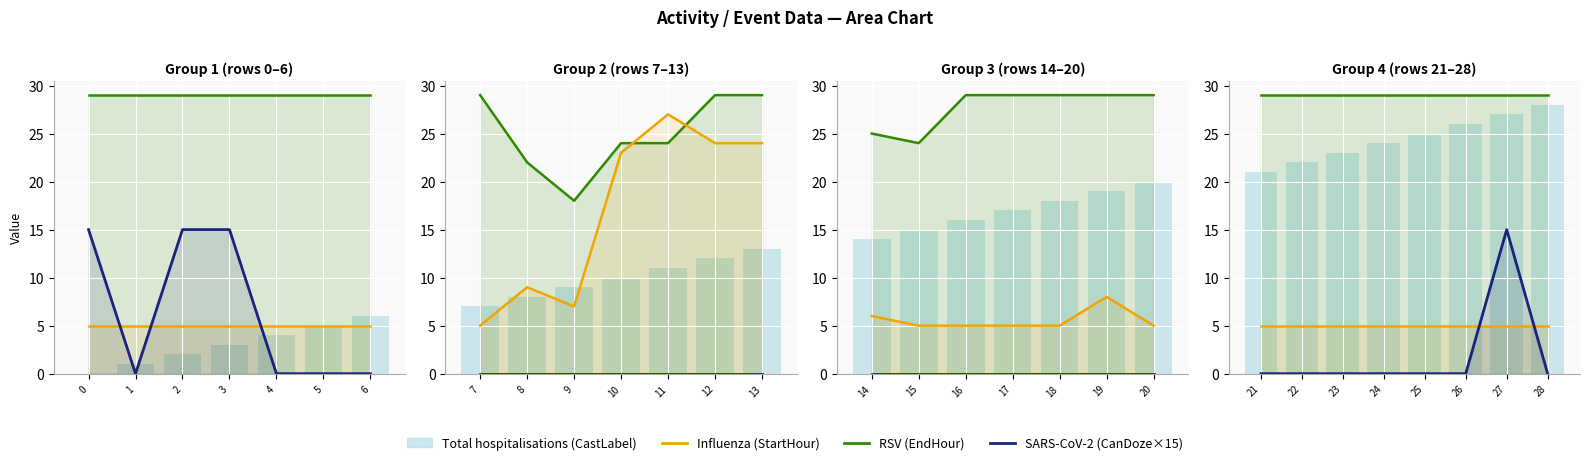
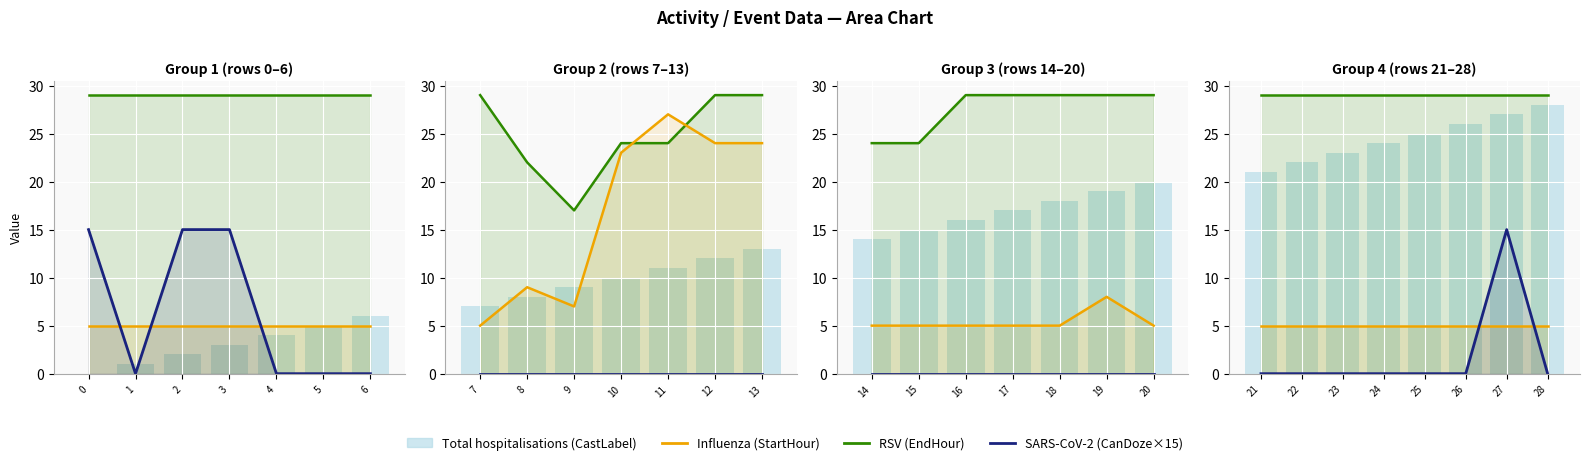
  {
    "Group 1 (rows 0–6)": {
      "RSV (EndHour)": {
        "0": 29,
        "1": 29,
        "2": 29,
        "3": 29,
        "4": 29,
        "5": 29,
        "6": 29
      },
      "Influenza (StartHour)": {
        "0": 5,
        "1": 5,
        "2": 5,
        "3": 5,
        "4": 5,
        "5": 5,
        "6": 5
      }
    },
    "Group 2 (rows 7–13)": {
      "RSV (EndHour)": {
        "7": 29,
        "8": 22,
-       "9": 18,
+       "9": 17,
        "10": 24,
        "11": 24,
        "12": 29,
        "13": 29
      },
      "Influenza (StartHour)": {
        "7": 5,
        "8": 9,
        "9": 7,
        "10": 23,
        "11": 27,
        "12": 24,
        "13": 24
      }
    },
    "Group 3 (rows 14–20)": {
      "RSV (EndHour)": {
-       "14": 25,
+       "14": 24,
        "15": 24,
        "16": 29,
        "17": 29,
        "18": 29,
        "19": 29,
        "20": 29
      },
      "Influenza (StartHour)": {
-       "14": 6,
+       "14": 5,
        "15": 5,
        "16": 5,
        "17": 5,
        "18": 5,
        "19": 8,
        "20": 5
      }
    },
    "Group 4 (rows 21–28)": {
      "RSV (EndHour)": {
        "21": 29,
        "22": 29,
        "23": 29,
        "24": 29,
        "25": 29,
        "26": 29,
        "27": 29,
        "28": 29
      },
      "Influenza (StartHour)": {
        "21": 5,
        "22": 5,
        "23": 5,
        "24": 5,
        "25": 5,
        "26": 5,
        "27": 5,
        "28": 5
      }
    }
  }
